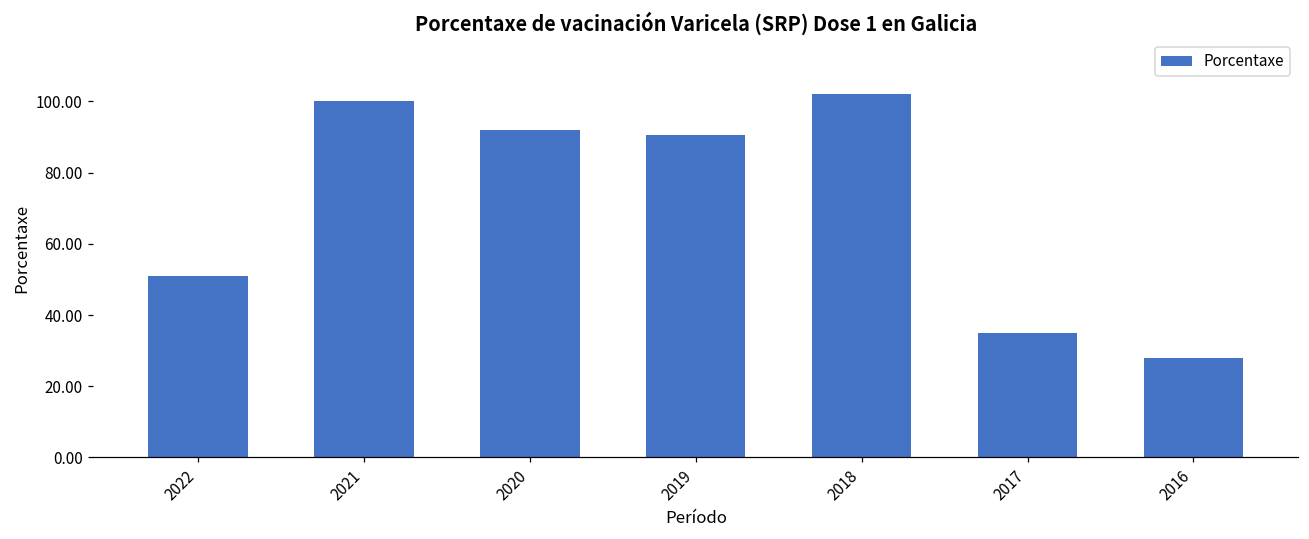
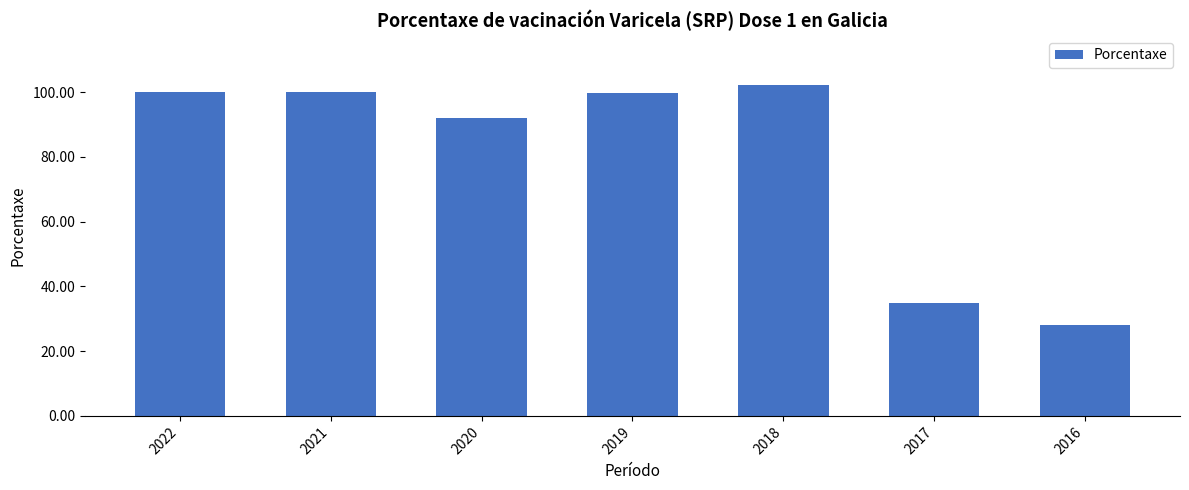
  {
-   "2022": 51,
+   "2022": 100,
    "2021": 100,
    "2020": 92,
-   "2019": 91,
+   "2019": 100,
    "2018": 102,
    "2017": 35,
    "2016": 28
  }
